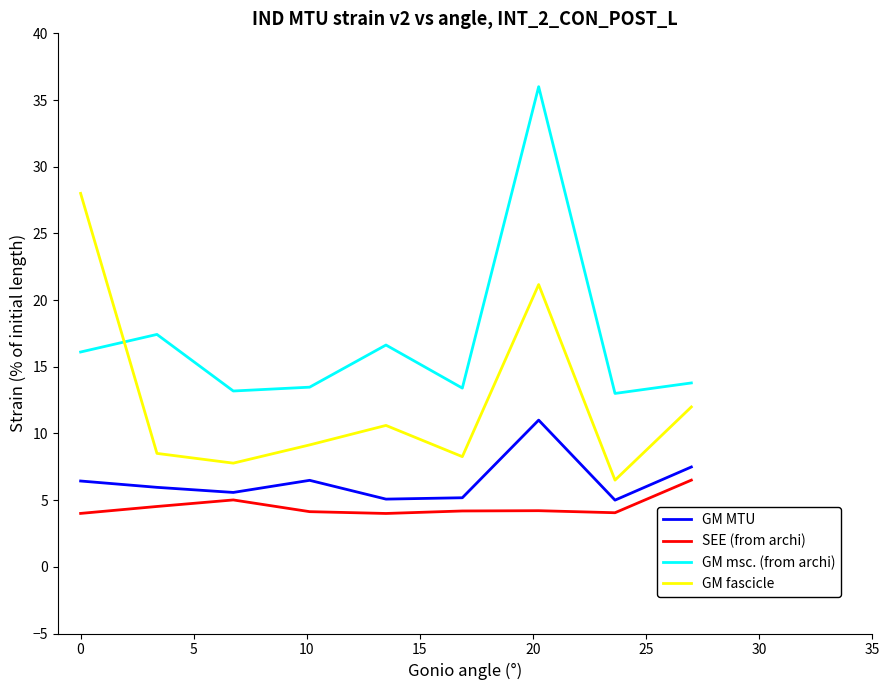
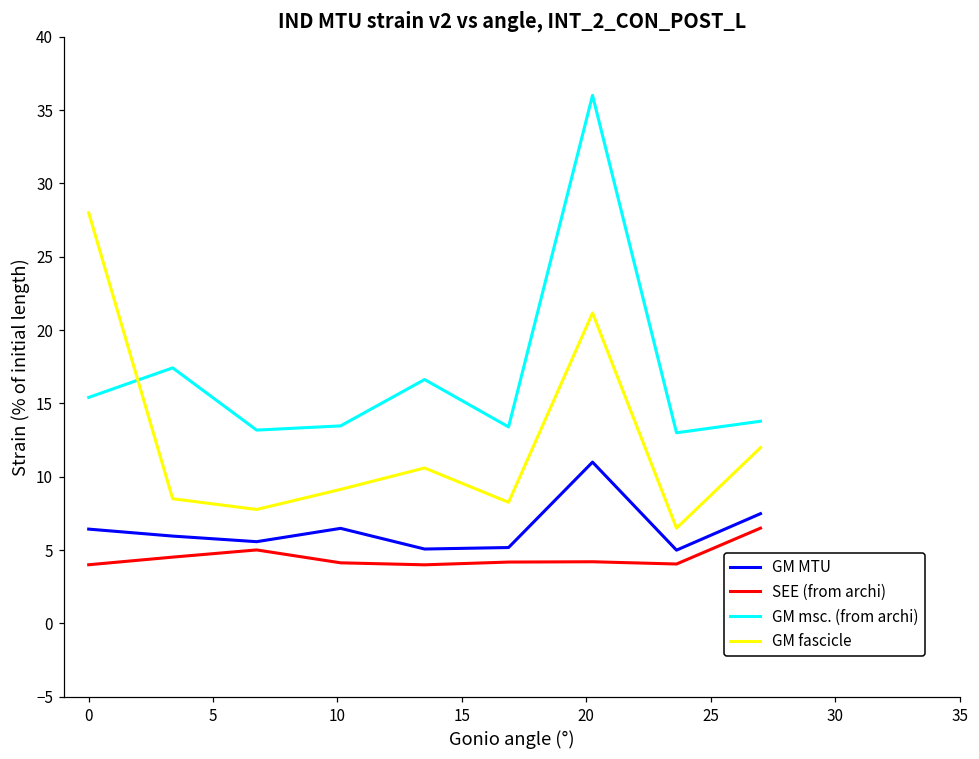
  {
    "GM MTU": {
      "0": 6.4
    },
    "SEE (from archi)": {
      "0": 4.0
    },
    "GM msc. (from archi)": {
-     "0": 16.1
+     "0": 15.4
    },
    "GM fascicle": {
      "0": 28.0
    }
  }
